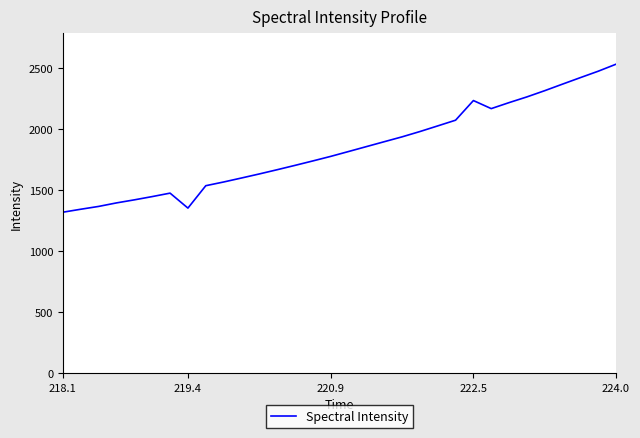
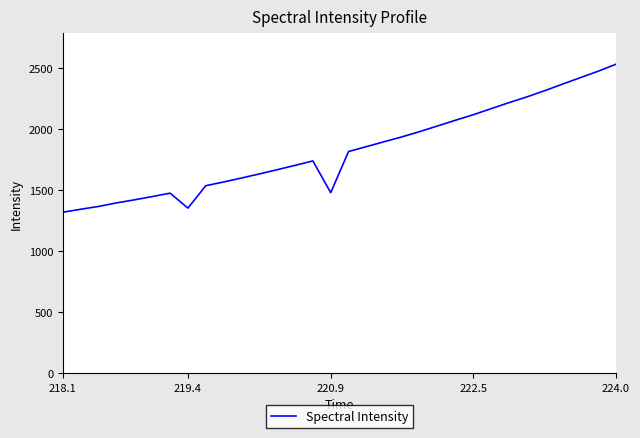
  {
    "218.1": 1320,
    "219.4": 1350,
-   "220.9": 1770,
-   "222.5": 2230,
+   "220.9": 1480,
+   "222.5": 2120,
    "224.0": 2530
  }
